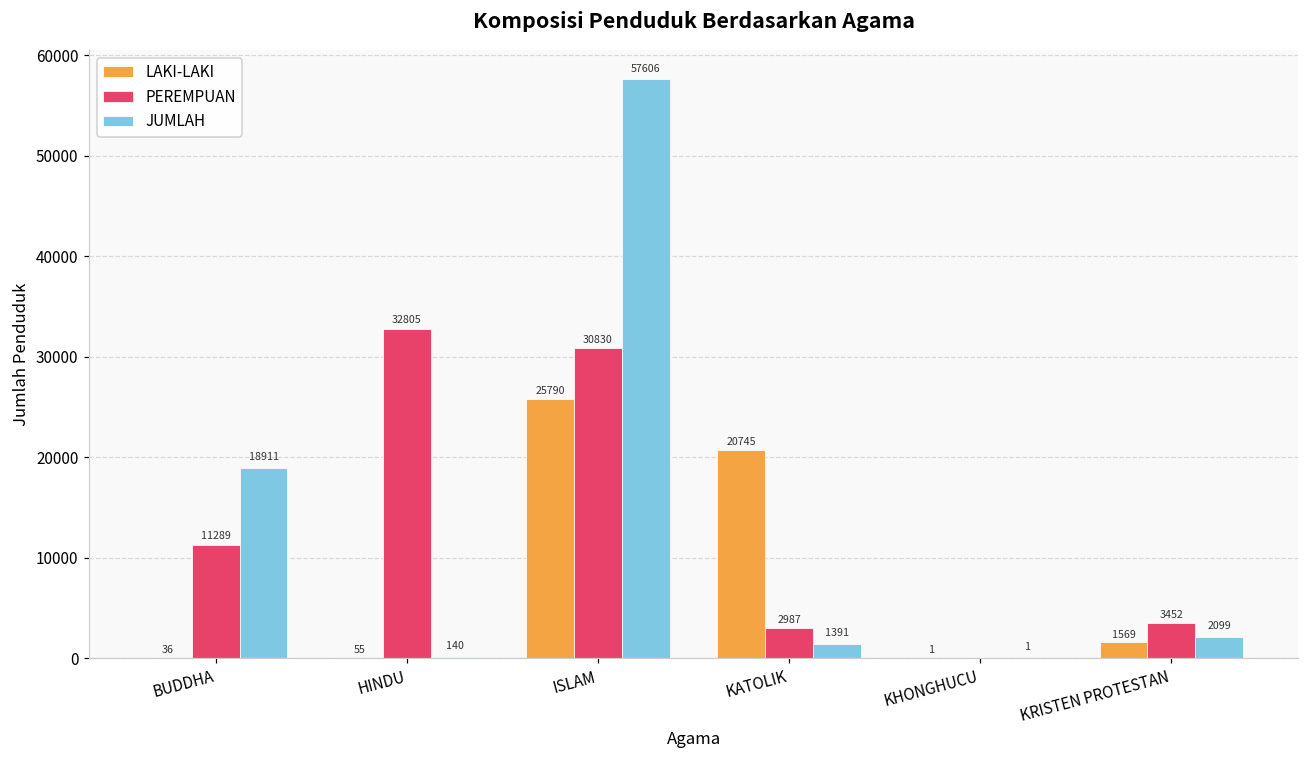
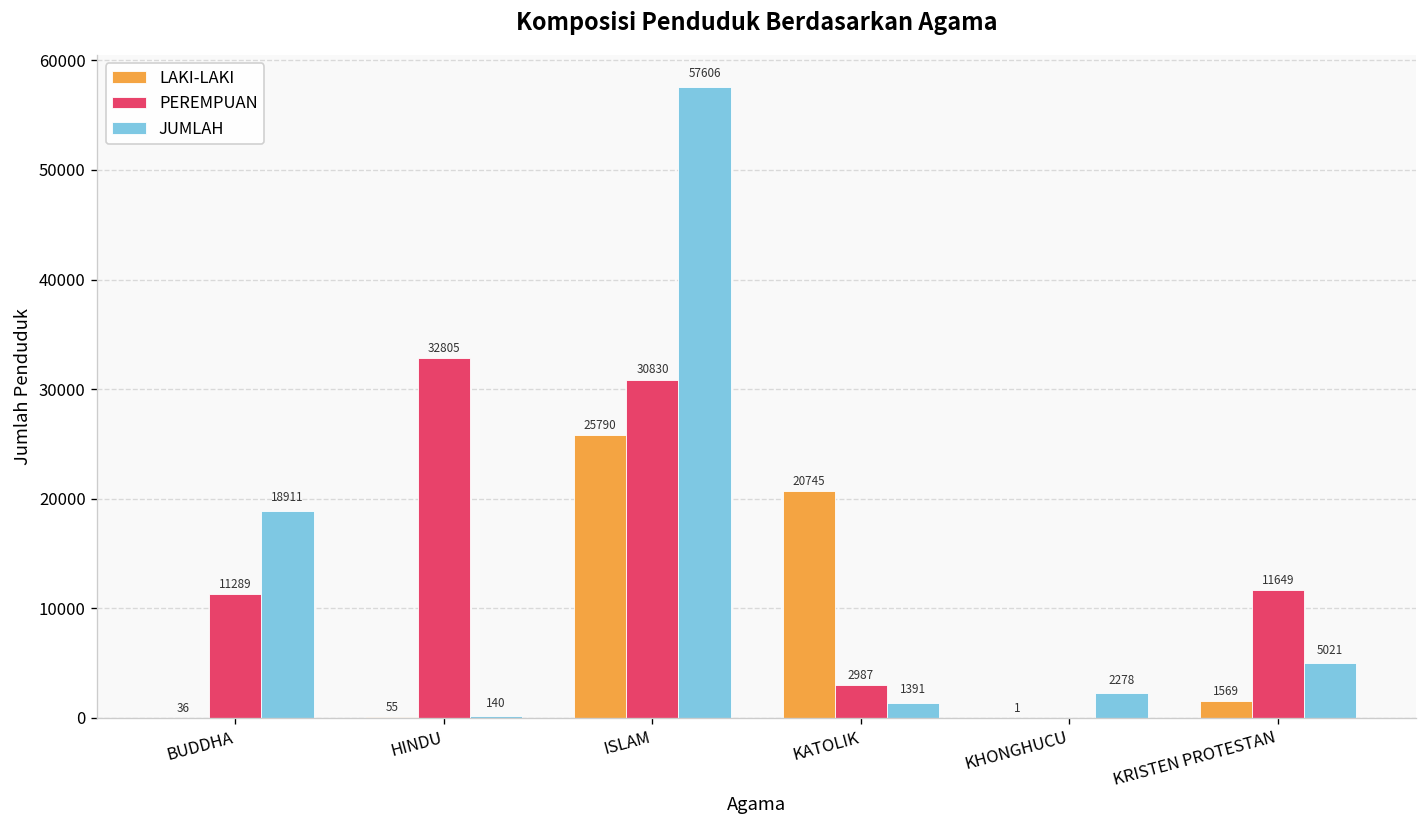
  {
    "LAKI-LAKI": {
      "BUDDHA": 36,
      "HINDU": 55,
      "ISLAM": 25790,
      "KATOLIK": 20745,
      "KHONGHUCU": 1,
      "KRISTEN PROTESTAN": 1569
    },
    "PEREMPUAN": {
      "BUDDHA": 11289,
      "HINDU": 32805,
      "ISLAM": 30830,
      "KATOLIK": 2987,
-     "KRISTEN PROTESTAN": 3452
+     "KRISTEN PROTESTAN": 11649
    },
    "JUMLAH": {
      "BUDDHA": 18911,
      "HINDU": 140,
      "ISLAM": 57606,
      "KATOLIK": 1391,
-     "KHONGHUCU": 1,
-     "KRISTEN PROTESTAN": 2099
+     "KHONGHUCU": 2278,
+     "KRISTEN PROTESTAN": 5021
    }
  }
